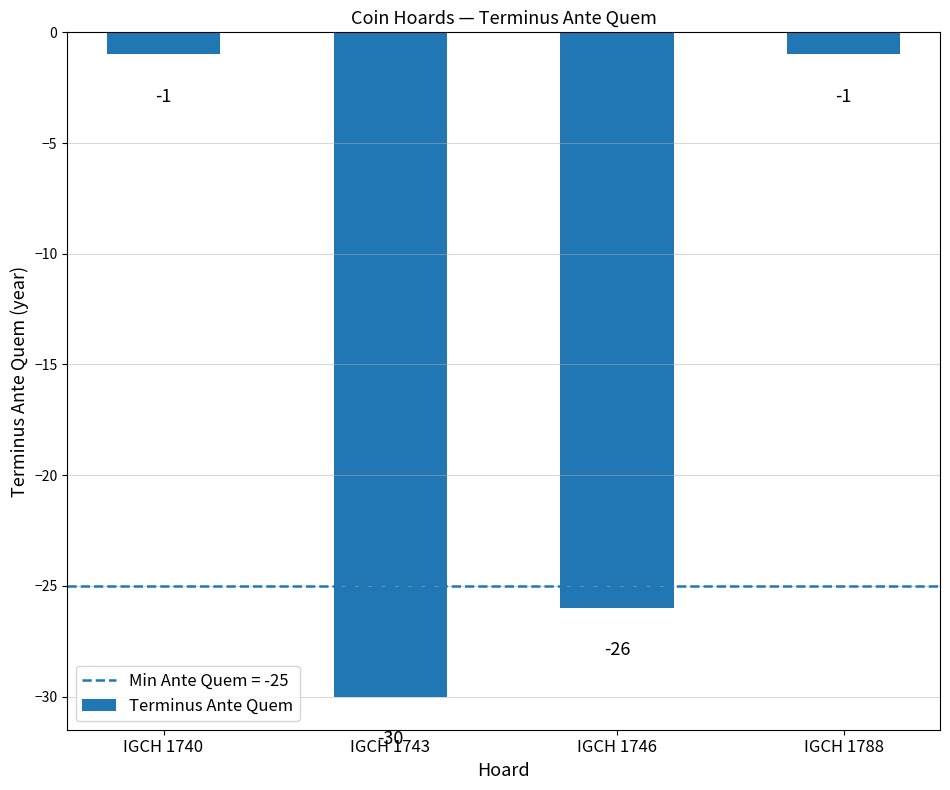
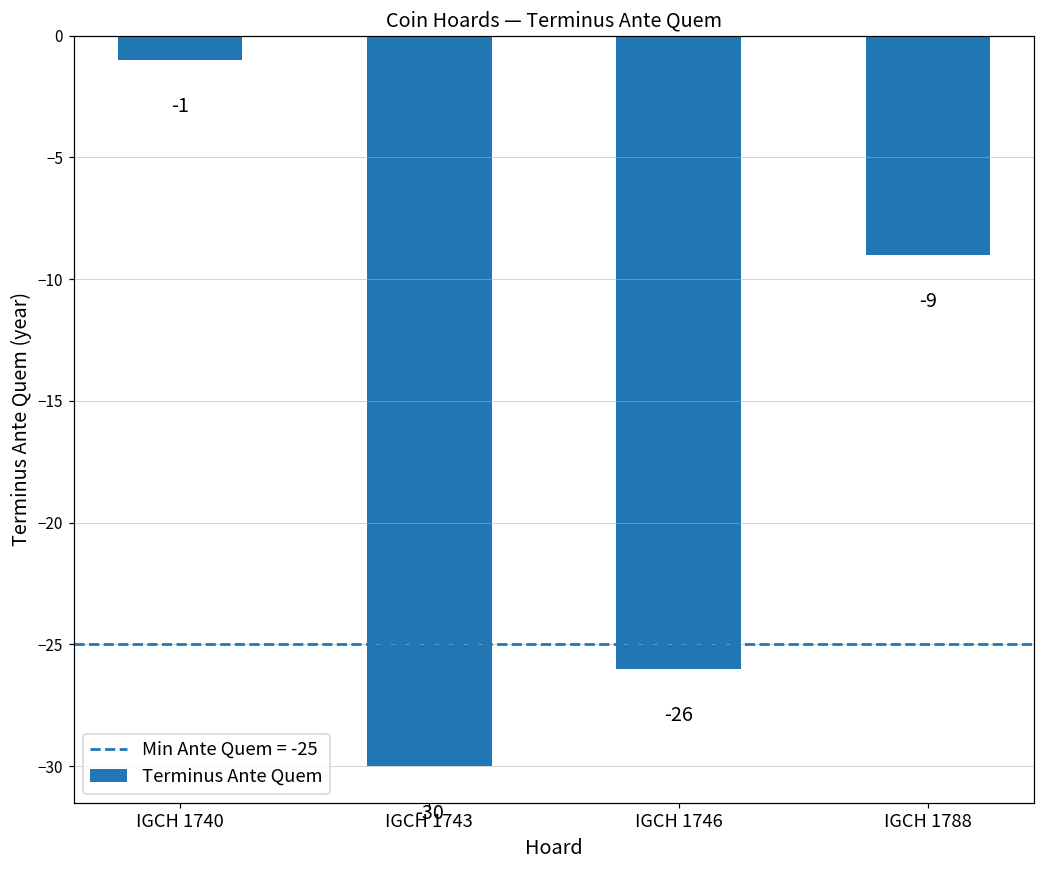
  {
-   "IGCH 1788": -1
+   "IGCH 1788": -9
  }
